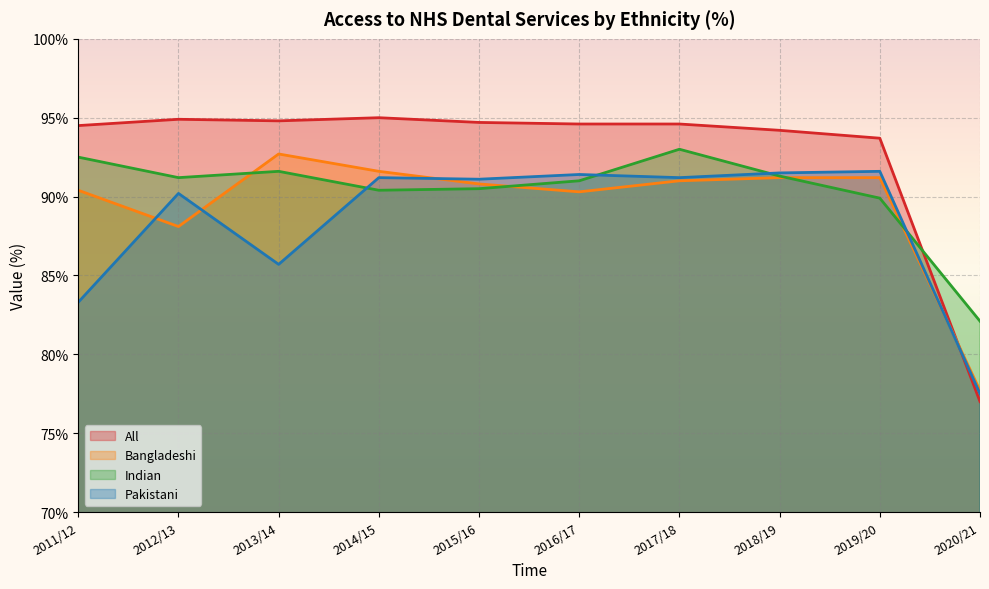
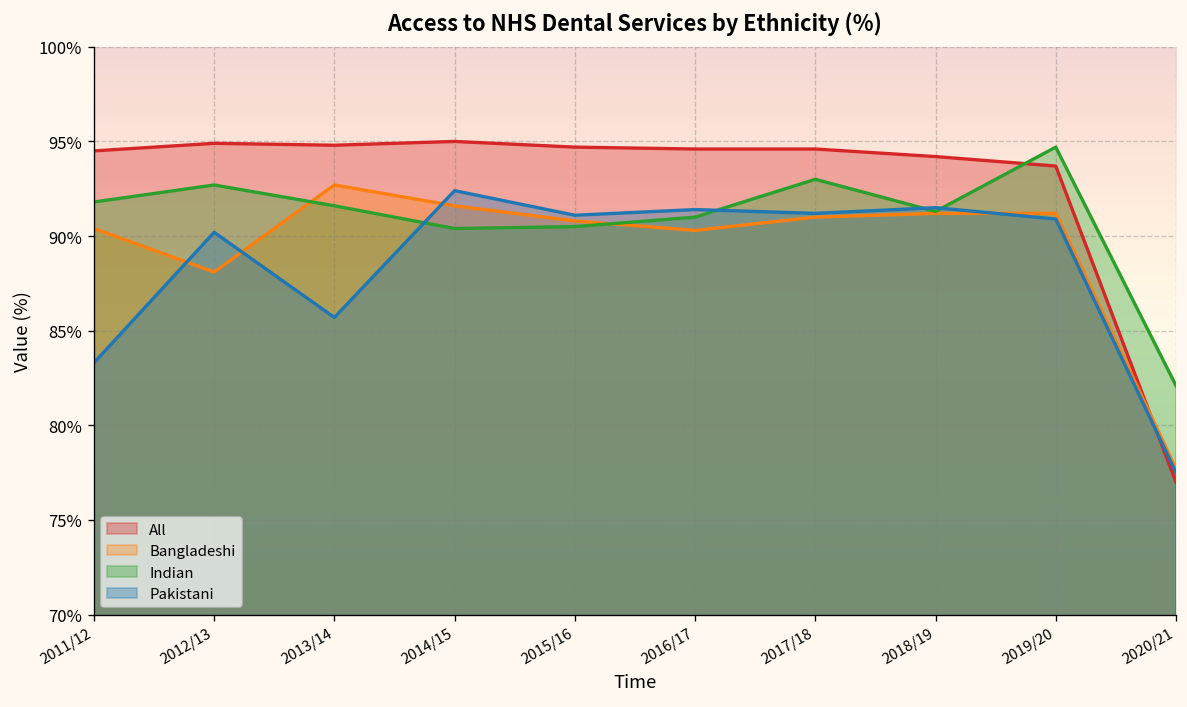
  {
    "Indian": {
-     "2011/12": "92.5%",
-     "2012/13": "91.2%",
+     "2011/12": "91.8%",
+     "2012/13": "92.7%",
      "2013/14": "91.6%",
      "2014/15": "90.4%",
      "2015/16": "90.5%",
      "2016/17": "91.0%",
      "2017/18": "93.0%",
-     "2019/20": "89.9%",
+     "2019/20": "94.7%",
      "2020/21": "82.1%"
    },
    "Pakistani": {
      "2011/12": "83.3%",
      "2012/13": "90.2%",
      "2013/14": "85.7%",
-     "2014/15": "91.2%",
+     "2014/15": "92.4%",
      "2015/16": "91.1%",
      "2016/17": "91.4%",
      "2017/18": "91.2%",
      "2018/19": "91.5%",
-     "2019/20": "91.6%",
+     "2019/20": "90.9%",
      "2020/21": "77.5%"
    }
  }
